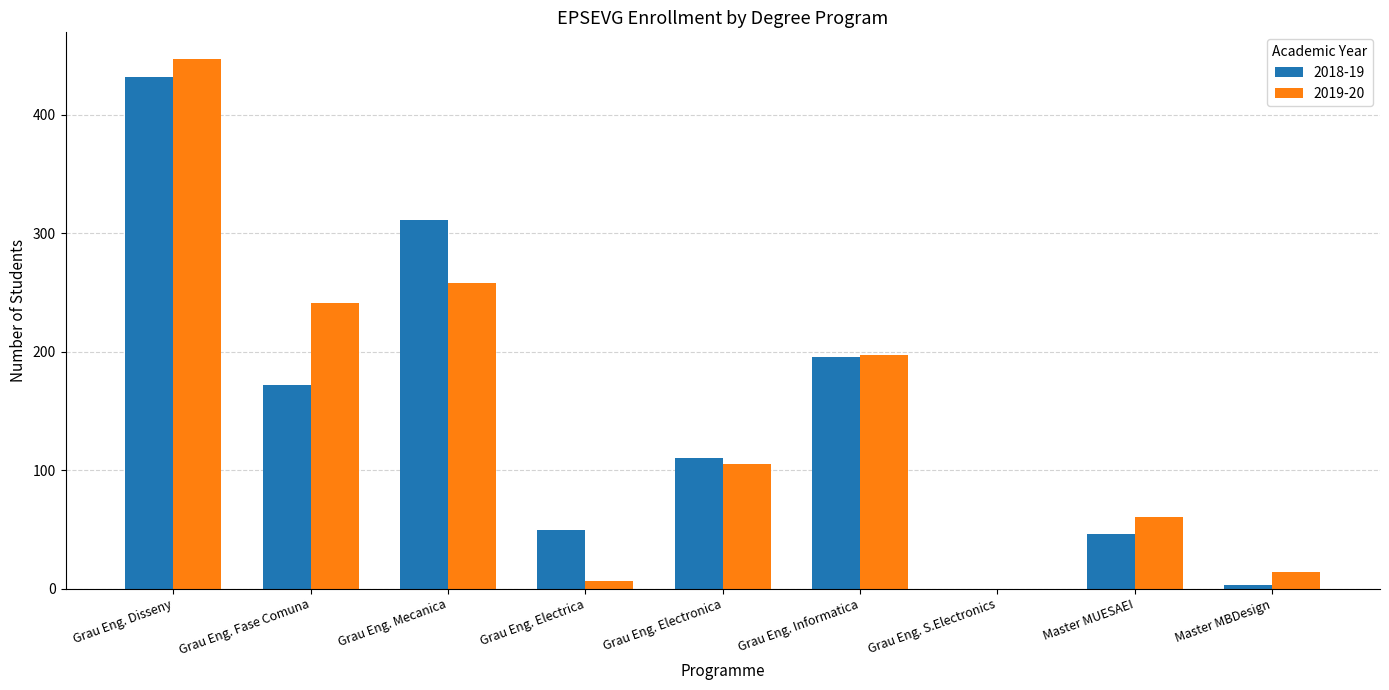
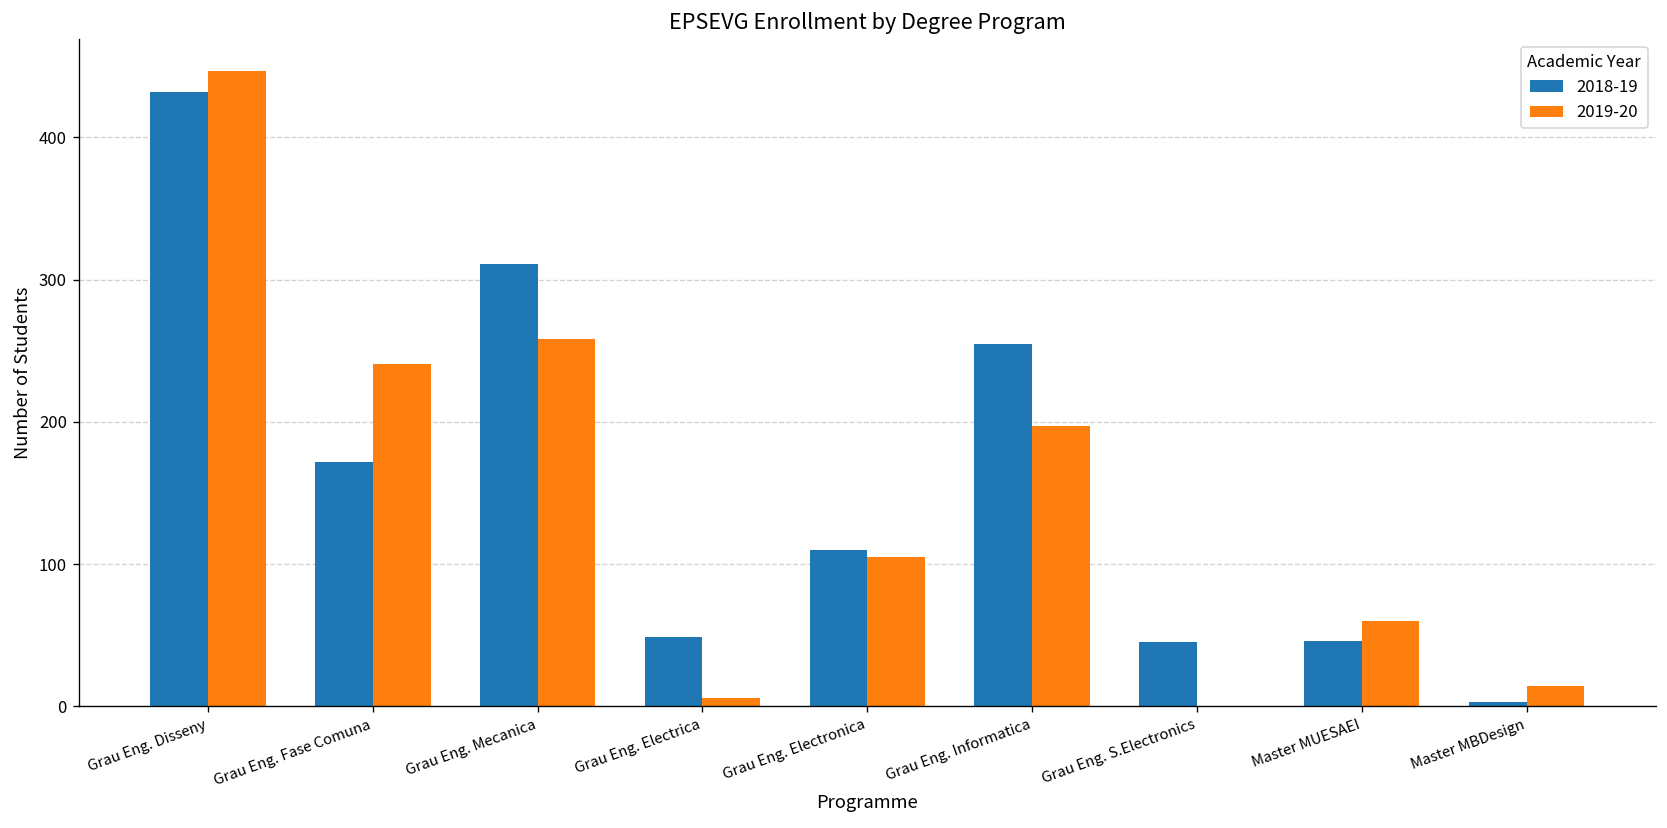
  {
    "2018-19": {
      "Grau Eng. Disseny": 432,
      "Grau Eng. Fase Comuna": 172,
      "Grau Eng. Mecanica": 311,
      "Grau Eng. Electrica": 49,
      "Grau Eng. Electronica": 110,
-     "Grau Eng. Informatica": 195,
-     "Grau Eng. S.Electronics": 0,
+     "Grau Eng. Informatica": 255,
+     "Grau Eng. S.Electronics": 45,
      "Master MUESAEI": 46,
      "Master MBDesign": 3
    },
    "2019-20": {
      "Grau Eng. Disseny": 447,
      "Grau Eng. Fase Comuna": 241,
      "Grau Eng. Mecanica": 258,
      "Grau Eng. Electrica": 6,
      "Grau Eng. Electronica": 105,
      "Grau Eng. Informatica": 197,
      "Grau Eng. S.Electronics": 0,
      "Master MUESAEI": 60,
      "Master MBDesign": 14
    }
  }
